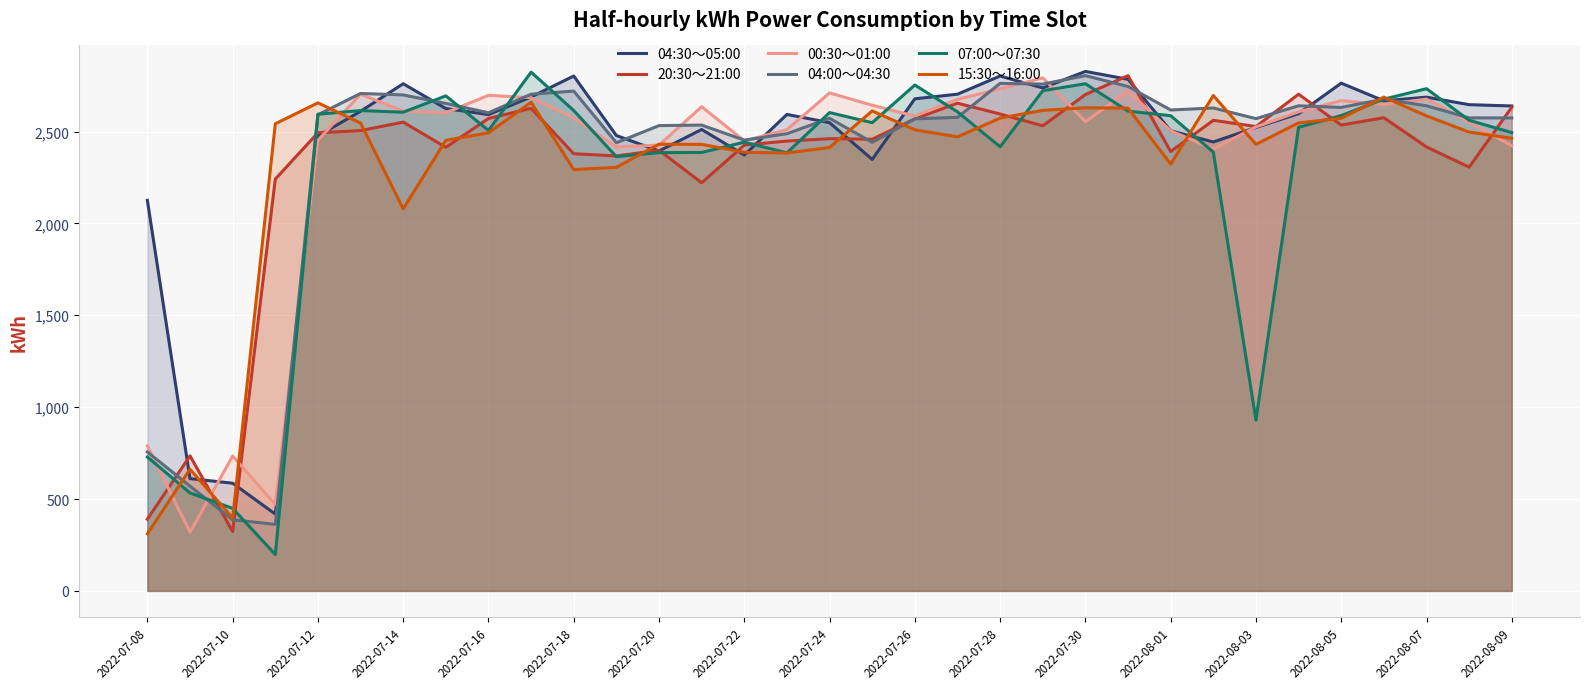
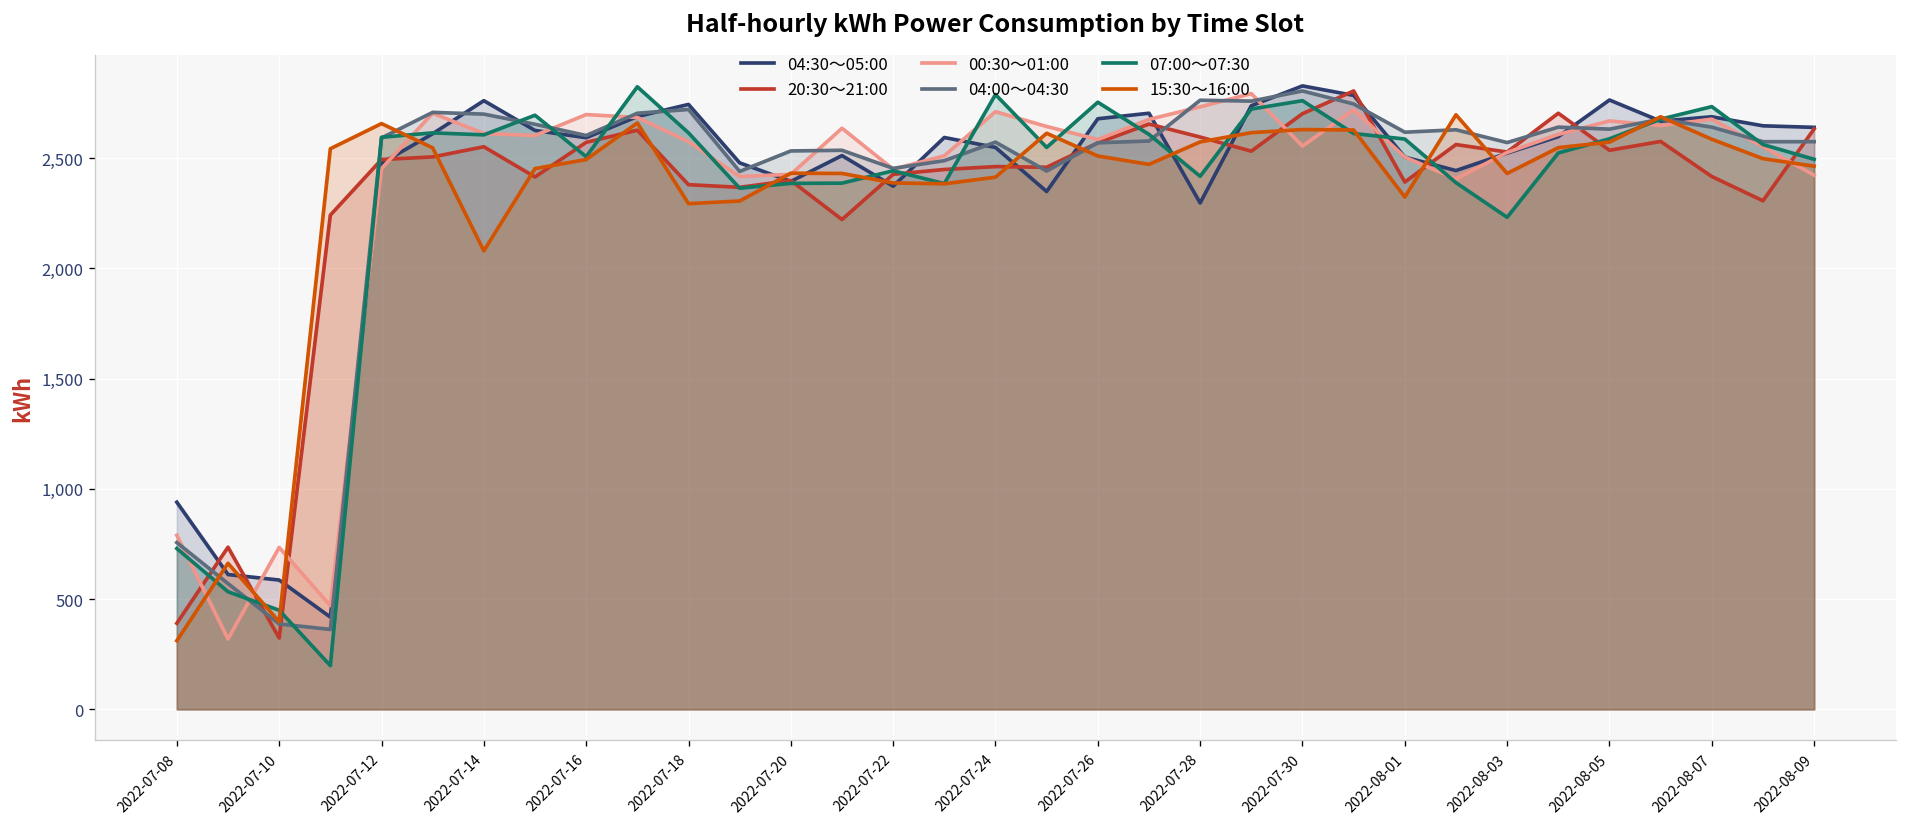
  {
    "04:30〜05:00": {
-     "2022-07-08": "2,130",
+     "2022-07-08": "940",
      "2022-07-10": "590",
      "2022-07-12": "2,480",
      "2022-07-14": "2,760",
-     "2022-07-18": "2,800",
+     "2022-07-18": "2,740",
      "2022-07-22": "2,370",
      "2022-07-24": "2,550",
      "2022-07-26": "2,680",
-     "2022-07-28": "2,800",
+     "2022-07-28": "2,300",
      "2022-07-30": "2,830",
      "2022-08-05": "2,760"
    },
    "00:30〜01:00": {
      "2022-07-08": "790",
      "2022-07-10": "730",
      "2022-07-12": "2,450",
      "2022-07-16": "2,700",
      "2022-07-18": "2,570",
      "2022-07-24": "2,710",
      "2022-07-26": "2,580",
      "2022-07-28": "2,730",
      "2022-07-30": "2,550",
      "2022-08-05": "2,670",
      "2022-08-09": "2,420"
    },
    "04:00〜04:30": {
      "2022-07-08": "760",
      "2022-07-14": "2,700",
      "2022-07-18": "2,720",
      "2022-07-20": "2,530",
      "2022-07-24": "2,570",
      "2022-07-28": "2,760",
      "2022-07-30": "2,800",
      "2022-08-01": "2,620",
      "2022-08-03": "2,570",
      "2022-08-05": "2,630",
      "2022-08-07": "2,640",
      "2022-08-09": "2,570"
    },
    "07:00〜07:30": {
      "2022-07-08": "730",
      "2022-07-10": "450",
      "2022-07-18": "2,610",
-     "2022-07-24": "2,600",
+     "2022-07-24": "2,790",
      "2022-07-26": "2,750",
      "2022-07-28": "2,420",
      "2022-07-30": "2,760",
      "2022-08-01": "2,590",
-     "2022-08-03": "930",
+     "2022-08-03": "2,230",
      "2022-08-05": "2,590",
      "2022-08-07": "2,730",
      "2022-08-09": "2,490"
    }
  }
